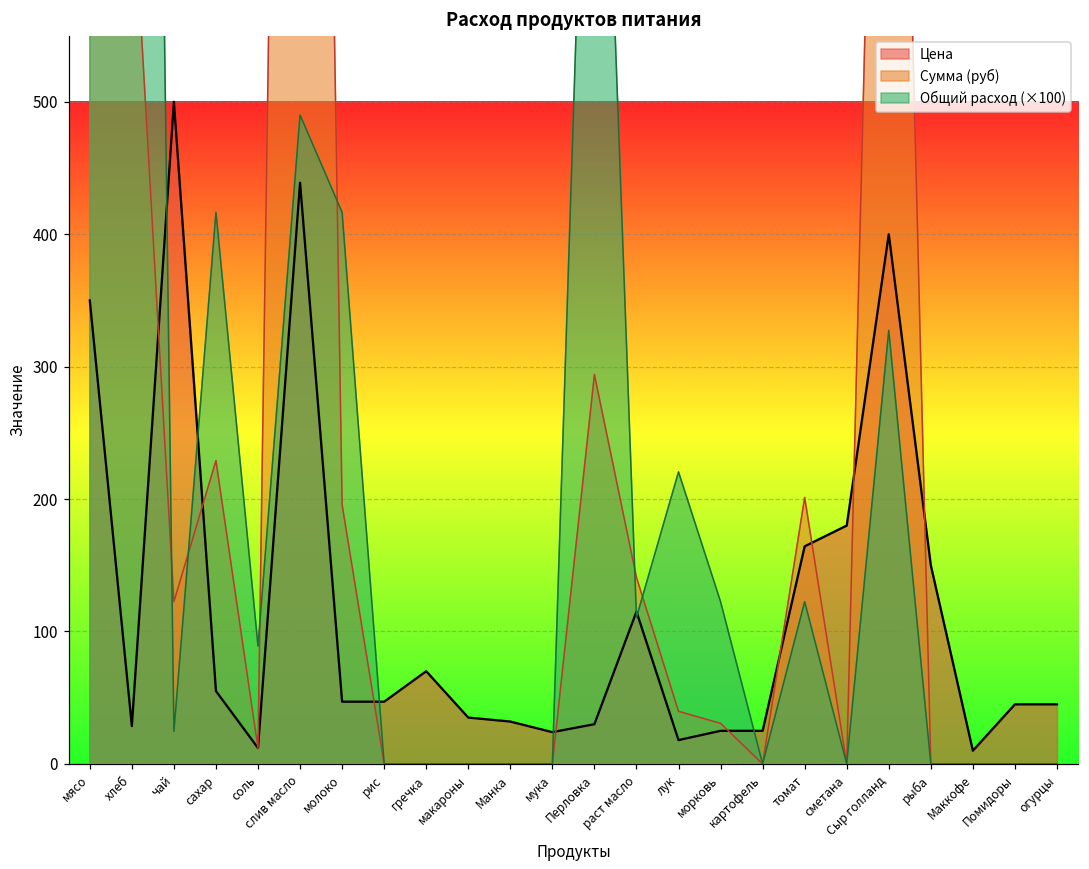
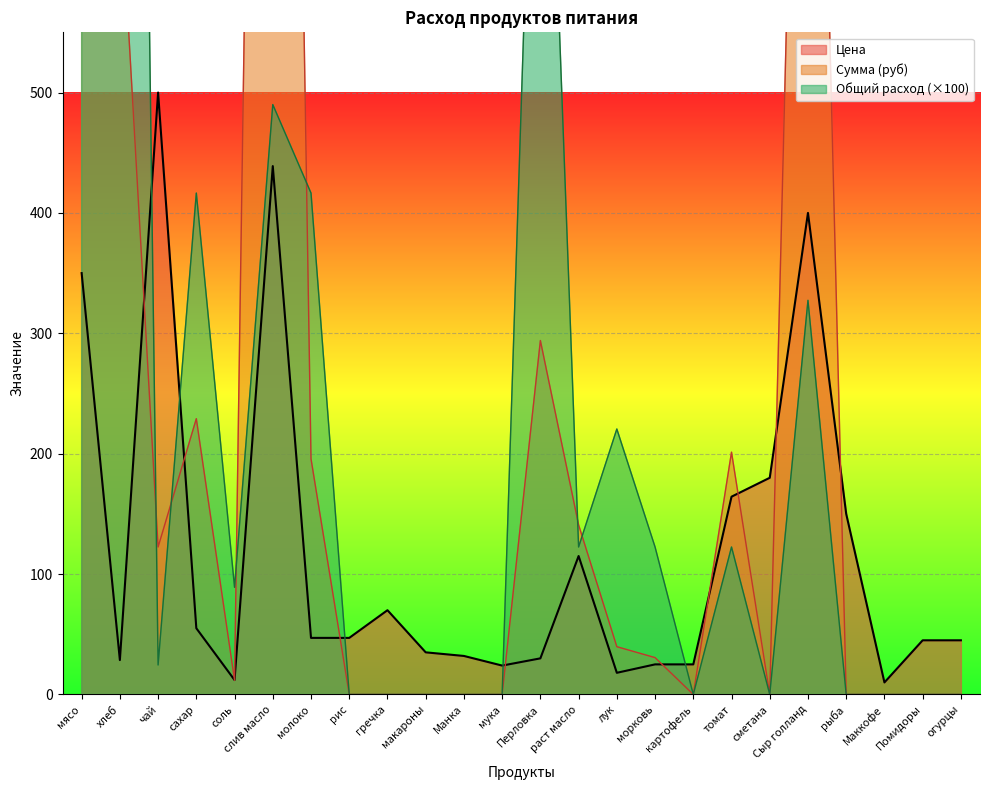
  {
    "Общий расход (×100)": {
      "чай": 25,
      "сахар": 417,
      "соль": 89,
      "слив масло": 490,
      "молоко": 417,
-     "раст масло": 111,
+     "раст масло": 123,
      "лук": 221,
      "морковь": 123,
      "томат": 123,
      "Сыр голланд": 327
    }
  }
